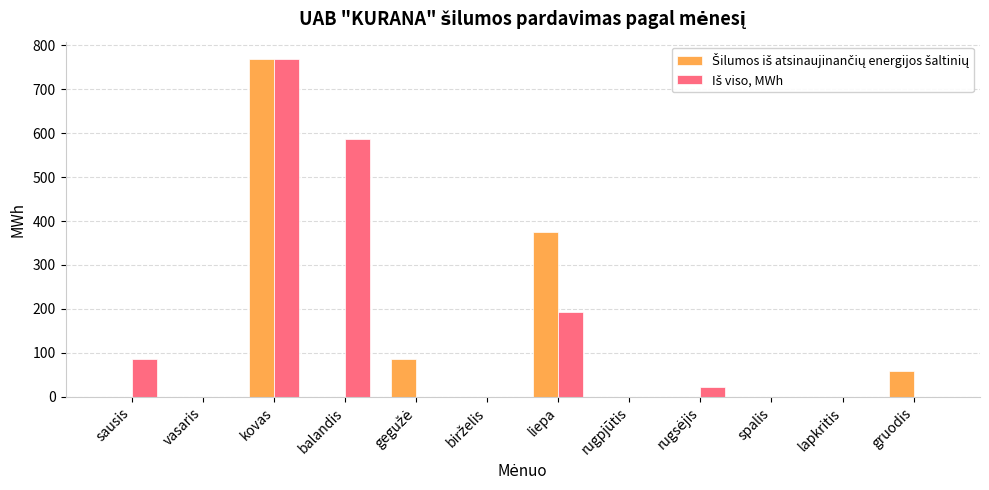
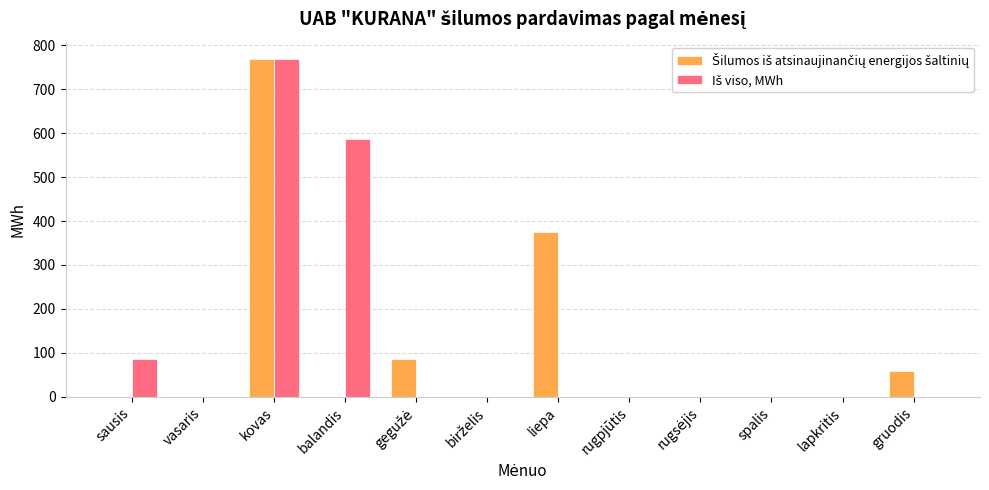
  {
    "Šilumos iš atsinaujinančių energijos šaltinių": {
      "sausis": 0,
      "vasaris": 0,
      "kovas": 770,
      "balandis": 0,
      "gegužė": 90,
      "birželis": 0,
      "liepa": 380,
      "rugpjūtis": 0,
      "rugsėjis": 0,
      "spalis": 0,
      "lapkritis": 0,
      "gruodis": 60
    },
    "Iš viso, MWh": {
      "sausis": 90,
      "vasaris": 0,
      "kovas": 770,
      "balandis": 590,
      "gegužė": 0,
      "birželis": 0,
-     "liepa": 190,
+     "liepa": 0,
      "rugpjūtis": 0,
-     "rugsėjis": 20,
+     "rugsėjis": 0,
      "spalis": 0,
      "lapkritis": 0,
      "gruodis": 0
    }
  }
